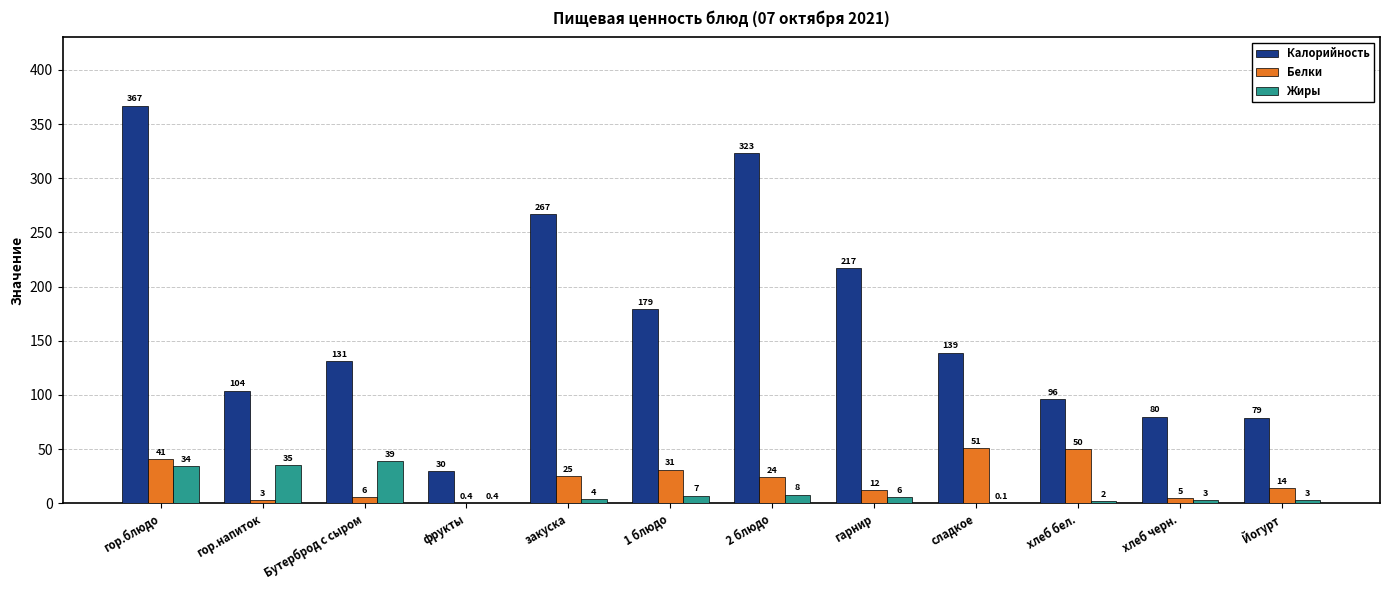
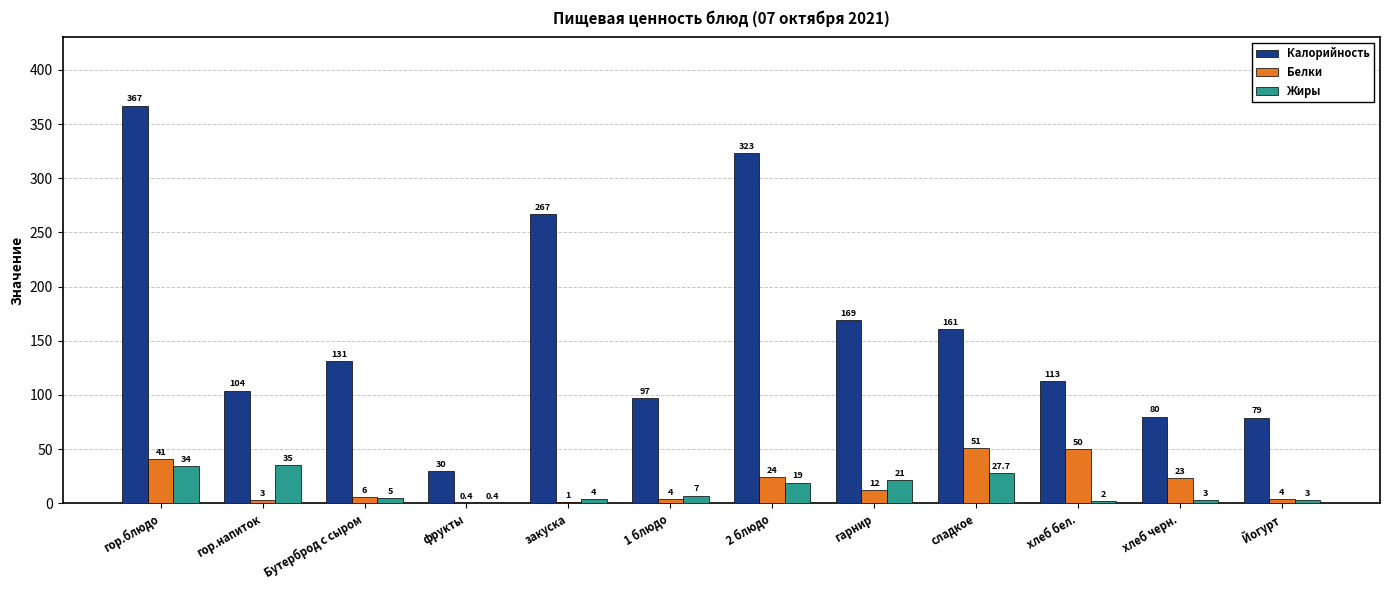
  {
    "Калорийность": {
      "гор.блюдо": 367,
      "гор.напиток": 104,
      "Бутерброд с сыром": 131,
      "фрукты": 30,
      "закуска": 267,
-     "1 блюдо": 179,
+     "1 блюдо": 97,
      "2 блюдо": 323,
-     "гарнир": 217,
-     "сладкое": 139,
-     "хлеб бел.": 96,
+     "гарнир": 169,
+     "сладкое": 161,
+     "хлеб бел.": 113,
      "хлеб черн.": 80,
      "Йогурт": 79
    },
    "Белки": {
      "гор.блюдо": 41,
      "гор.напиток": 3,
      "Бутерброд с сыром": 6,
      "фрукты": 0.4,
-     "закуска": 25,
-     "1 блюдо": 31,
+     "закуска": 1,
+     "1 блюдо": 4,
      "2 блюдо": 24,
      "гарнир": 12,
      "сладкое": 51,
      "хлеб бел.": 50,
-     "хлеб черн.": 5,
-     "Йогурт": 14
+     "хлеб черн.": 23,
+     "Йогурт": 4
    },
    "Жиры": {
      "гор.блюдо": 34,
      "гор.напиток": 35,
-     "Бутерброд с сыром": 39,
+     "Бутерброд с сыром": 5,
      "фрукты": 0.4,
      "закуска": 4,
      "1 блюдо": 7,
-     "2 блюдо": 8,
-     "гарнир": 6,
-     "сладкое": 0.1,
+     "2 блюдо": 19,
+     "гарнир": 21,
+     "сладкое": 27.7,
      "хлеб бел.": 2,
      "хлеб черн.": 3,
      "Йогурт": 3
    }
  }
